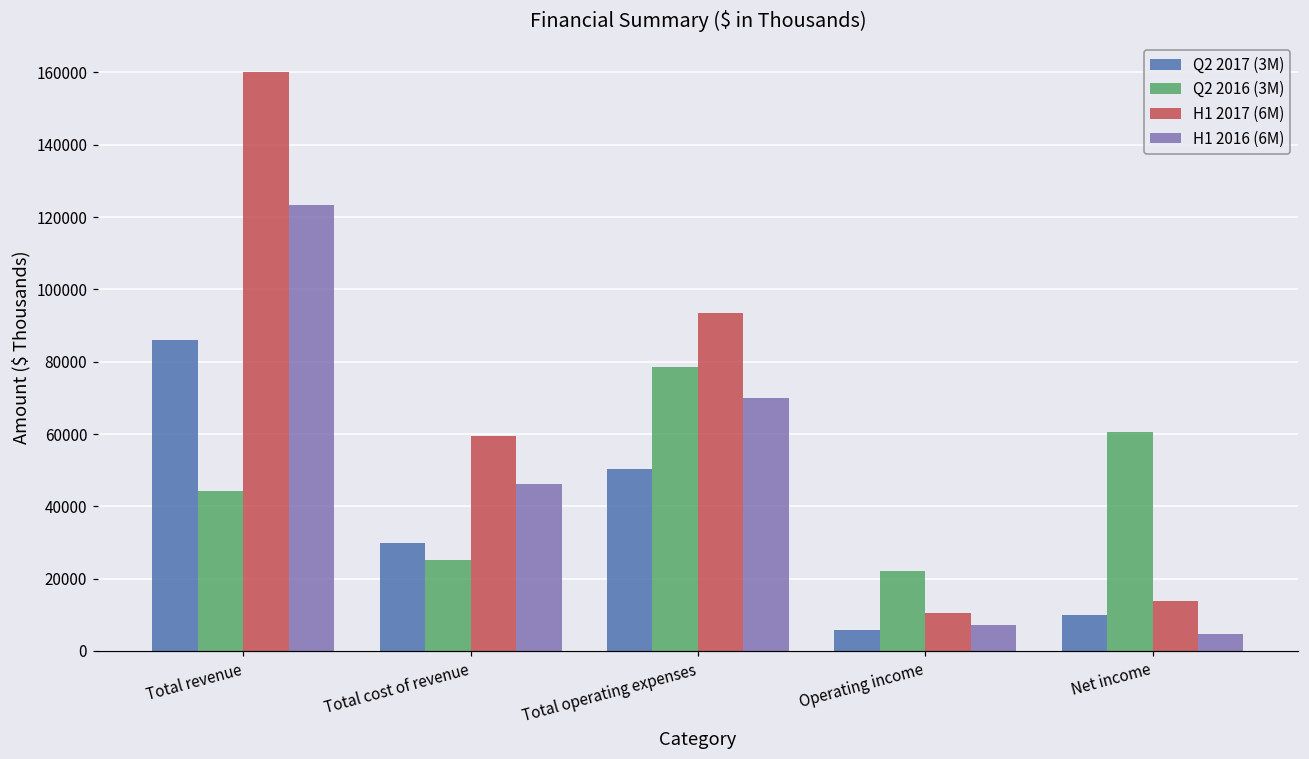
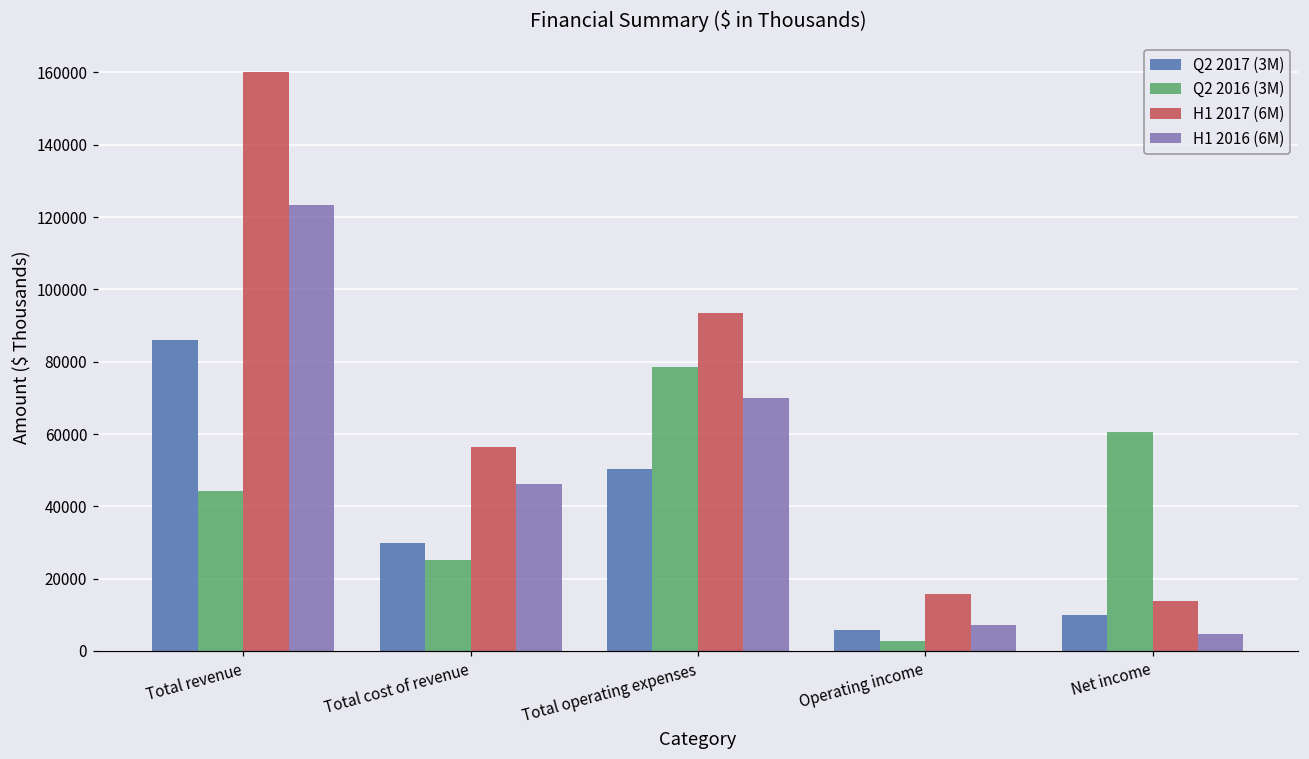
  {
    "Q2 2016 (3M)": {
      "Total revenue": 44000,
      "Total cost of revenue": 25000,
      "Total operating expenses": 79000,
-     "Operating income": 22000,
+     "Operating income": 3000,
      "Net income": 61000
    },
    "H1 2017 (6M)": {
      "Total revenue": 160000,
-     "Total cost of revenue": 59000,
+     "Total cost of revenue": 56000,
      "Total operating expenses": 93000,
-     "Operating income": 10000,
+     "Operating income": 16000,
      "Net income": 14000
    }
  }
